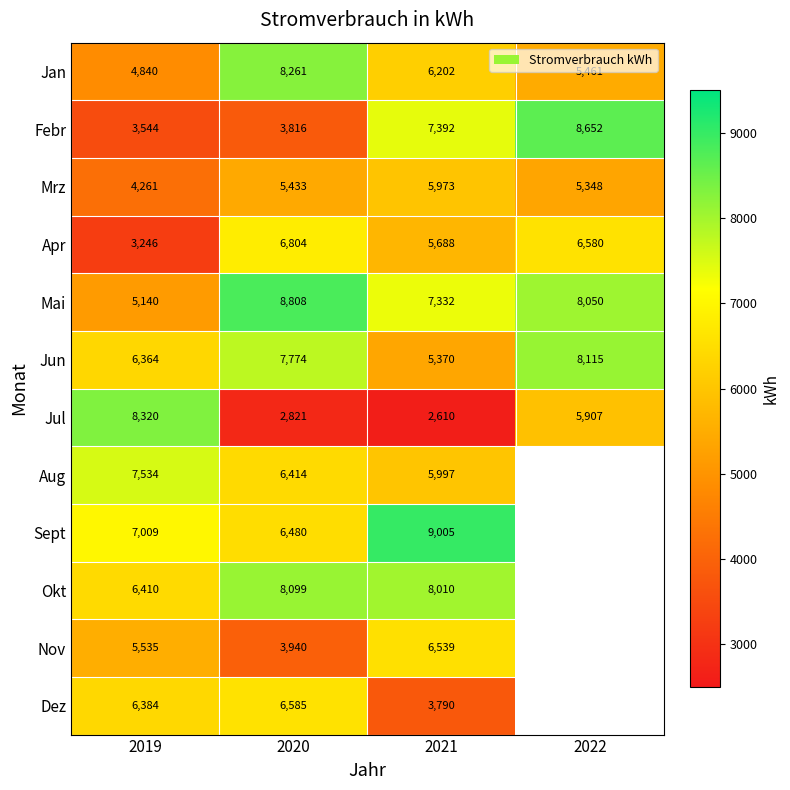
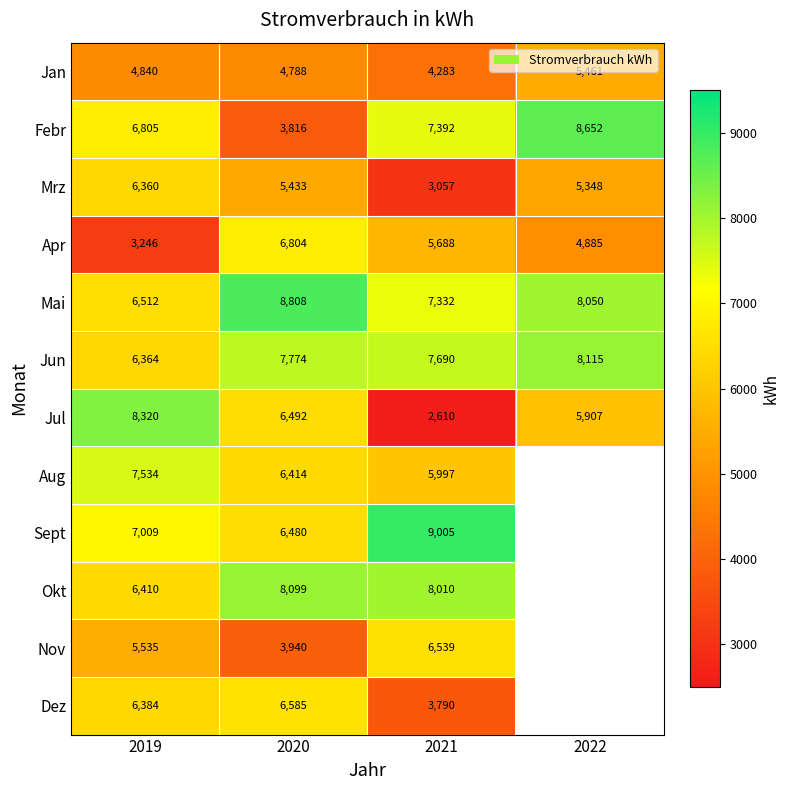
  {
    "Jan": {
      "2019": "4,840",
-     "2020": "8,261",
-     "2021": "6,202"
+     "2020": "4,788",
+     "2021": "4,283"
    },
    "Febr": {
-     "2019": "3,544",
+     "2019": "6,805",
      "2020": "3,816",
      "2021": "7,392",
      "2022": "8,652"
    },
    "Mrz": {
-     "2019": "4,261",
+     "2019": "6,360",
      "2020": "5,433",
-     "2021": "5,973",
+     "2021": "3,057",
      "2022": "5,348"
    },
    "Apr": {
      "2019": "3,246",
      "2020": "6,804",
      "2021": "5,688",
-     "2022": "6,580"
+     "2022": "4,885"
    },
    "Mai": {
-     "2019": "5,140",
+     "2019": "6,512",
      "2020": "8,808",
      "2021": "7,332",
      "2022": "8,050"
    },
    "Jun": {
      "2019": "6,364",
      "2020": "7,774",
-     "2021": "5,370",
+     "2021": "7,690",
      "2022": "8,115"
    },
    "Jul": {
      "2019": "8,320",
-     "2020": "2,821",
+     "2020": "6,492",
      "2021": "2,610",
      "2022": "5,907"
    },
    "Aug": {
      "2019": "7,534",
      "2020": "6,414",
      "2021": "5,997"
    },
    "Sept": {
      "2019": "7,009",
      "2020": "6,480",
      "2021": "9,005"
    },
    "Okt": {
      "2019": "6,410",
      "2020": "8,099",
      "2021": "8,010"
    },
    "Nov": {
      "2019": "5,535",
      "2020": "3,940",
      "2021": "6,539"
    },
    "Dez": {
      "2019": "6,384",
      "2020": "6,585",
      "2021": "3,790"
    }
  }
